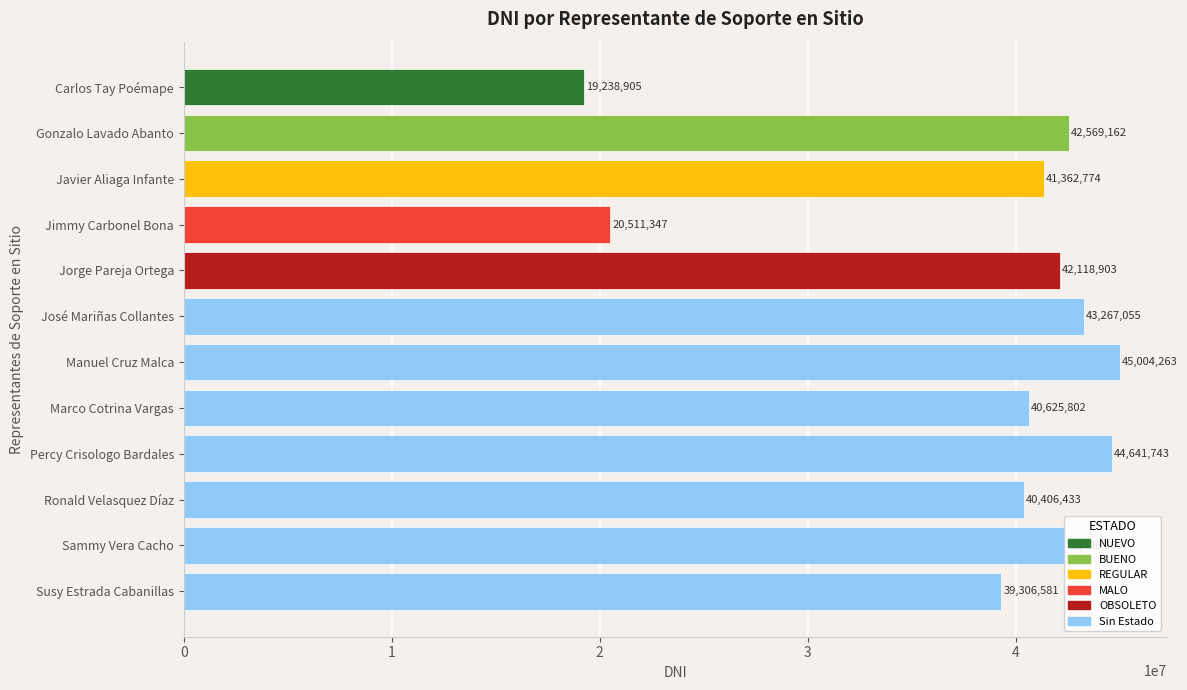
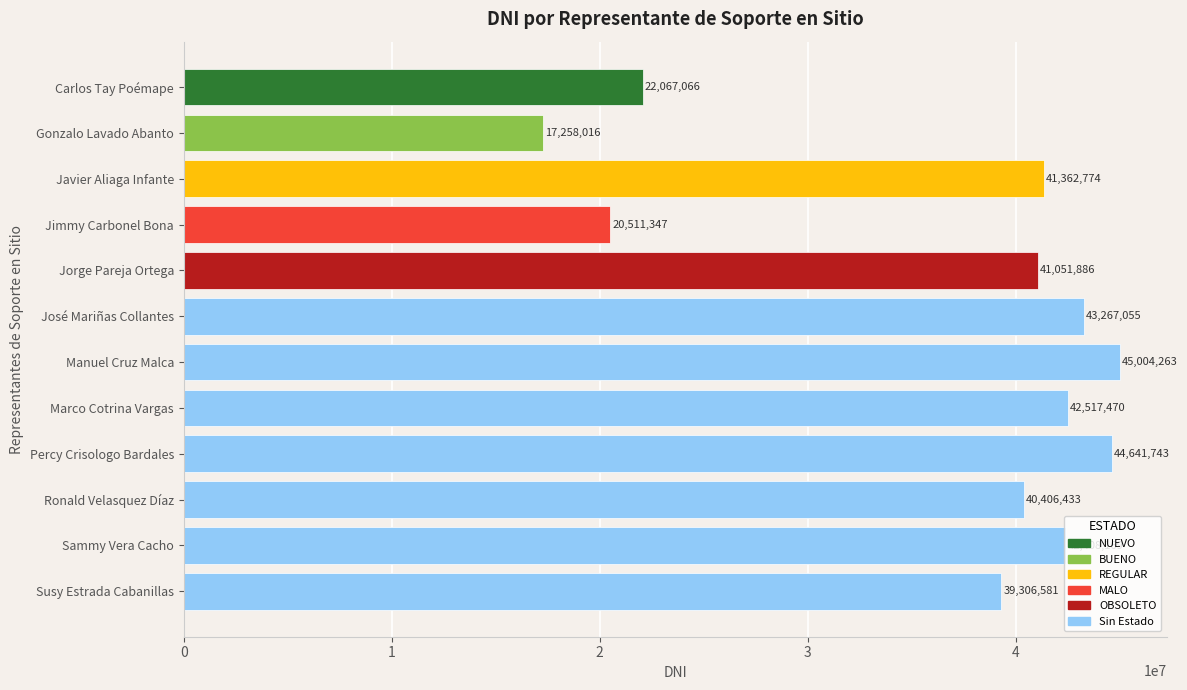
  {
-   "Carlos Tay Poémape": "19,238,905",
-   "Gonzalo Lavado Abanto": "42,569,162",
+   "Carlos Tay Poémape": "22,067,066",
+   "Gonzalo Lavado Abanto": "17,258,016",
    "Javier Aliaga Infante": "41,362,774",
    "Jimmy Carbonel Bona": "20,511,347",
-   "Jorge Pareja Ortega": "42,118,903",
+   "Jorge Pareja Ortega": "41,051,886",
    "José Mariñas Collantes": "43,267,055",
    "Manuel Cruz Malca": "45,004,263",
-   "Marco Cotrina Vargas": "40,625,802",
+   "Marco Cotrina Vargas": "42,517,470",
    "Percy Crisologo Bardales": "44,641,743",
    "Ronald Velasquez Díaz": "40,406,433",
    "Susy Estrada Cabanillas": "39,306,581"
  }
